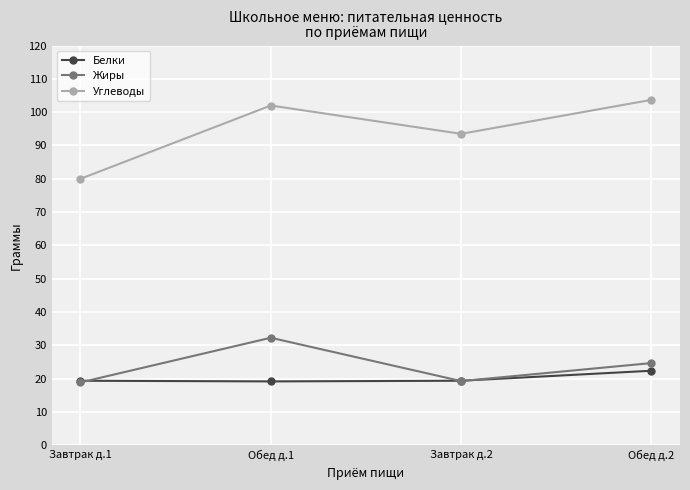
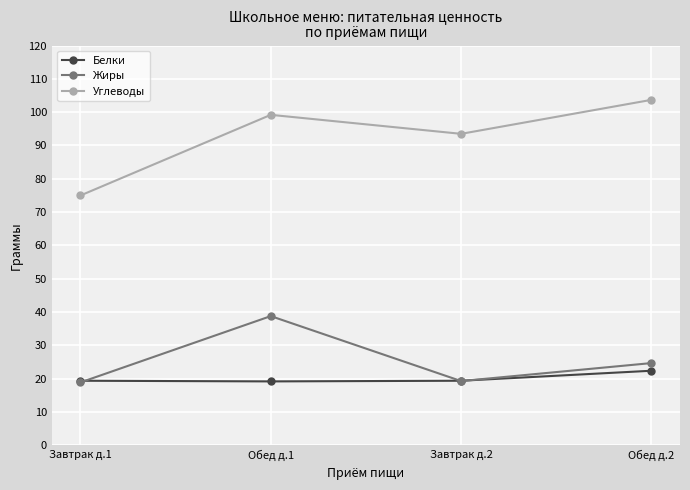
  {
    "Белки": {
      "Обед д.1": 19,
      "Обед д.2": 22
    },
    "Жиры": {
-     "Обед д.1": 32,
+     "Обед д.1": 39,
      "Обед д.2": 25
    },
    "Углеводы": {
-     "Завтрак д.1": 80,
-     "Обед д.1": 102,
+     "Завтрак д.1": 75,
+     "Обед д.1": 99,
      "Завтрак д.2": 94,
      "Обед д.2": 104
    }
  }
